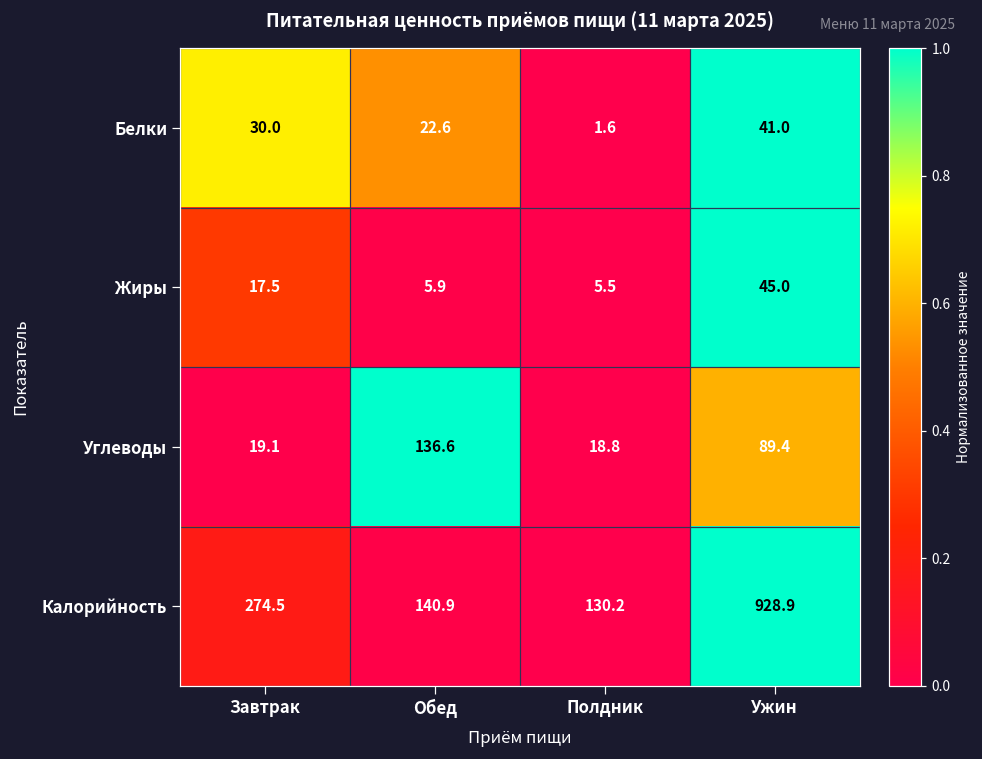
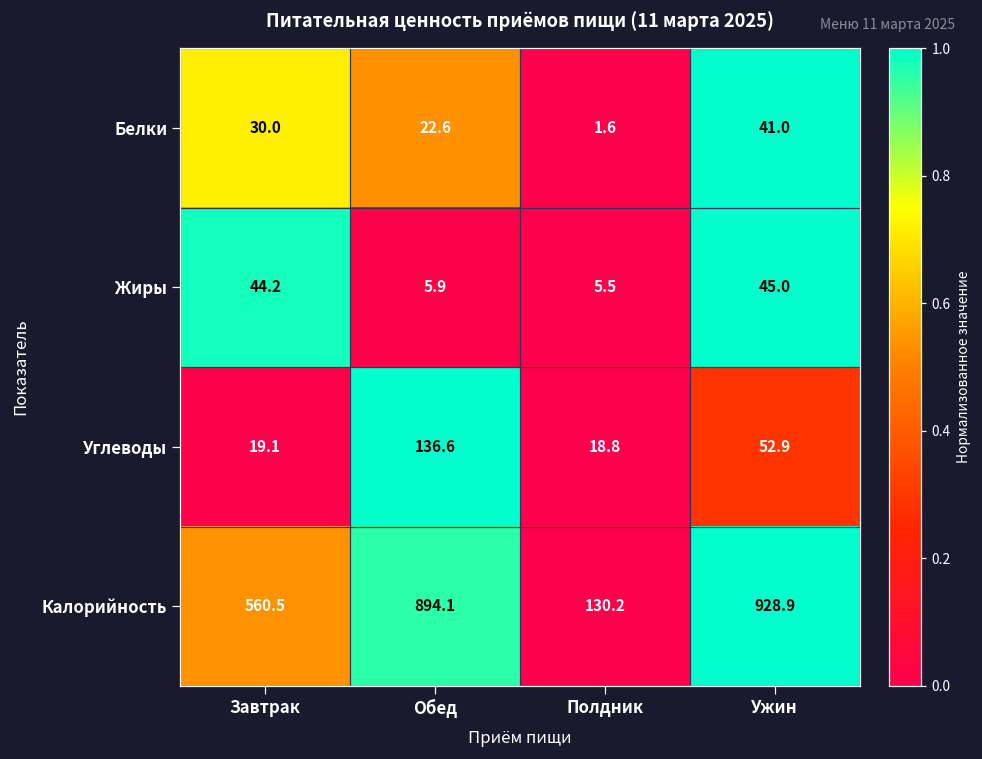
  {
    "Белки": {
      "Завтрак": 30.0,
      "Обед": 22.6,
      "Полдник": 1.6,
      "Ужин": 41.0
    },
    "Жиры": {
-     "Завтрак": 17.5,
+     "Завтрак": 44.2,
      "Обед": 5.9,
      "Полдник": 5.5,
      "Ужин": 45.0
    },
    "Углеводы": {
      "Завтрак": 19.1,
      "Обед": 136.6,
      "Полдник": 18.8,
-     "Ужин": 89.4
+     "Ужин": 52.9
    },
    "Калорийность": {
-     "Завтрак": 274.5,
-     "Обед": 140.9,
+     "Завтрак": 560.5,
+     "Обед": 894.1,
      "Полдник": 130.2,
      "Ужин": 928.9
    }
  }
